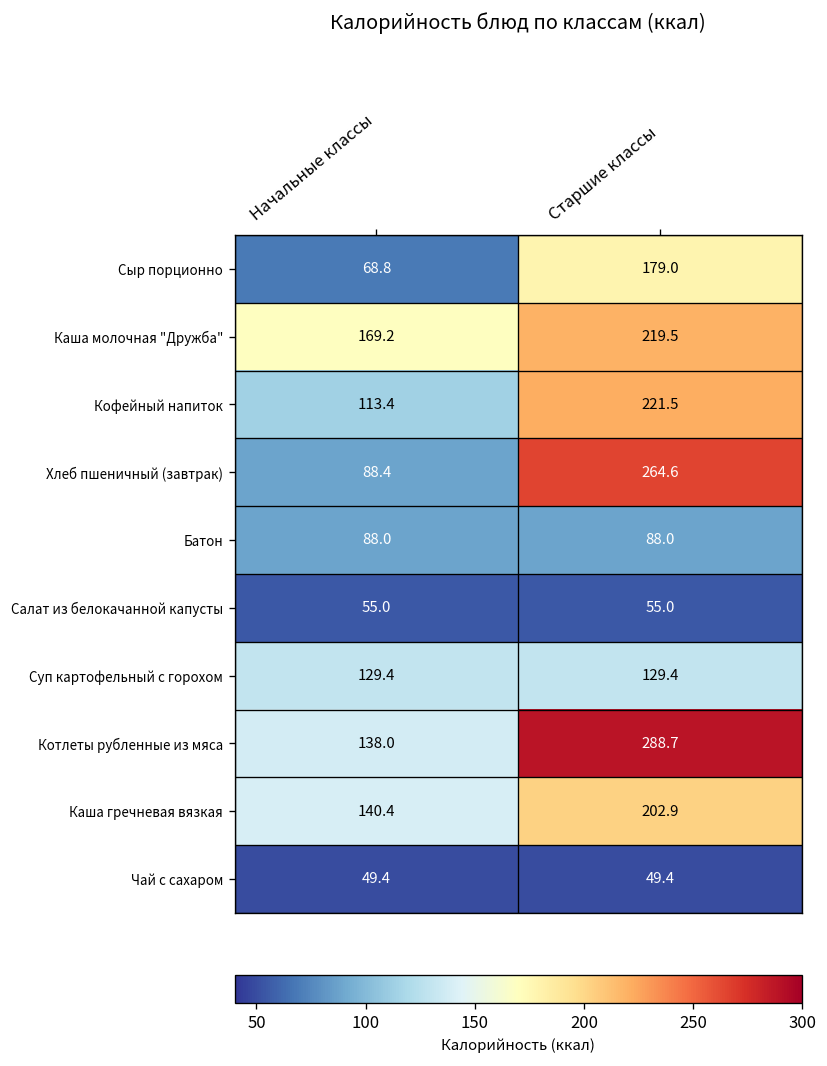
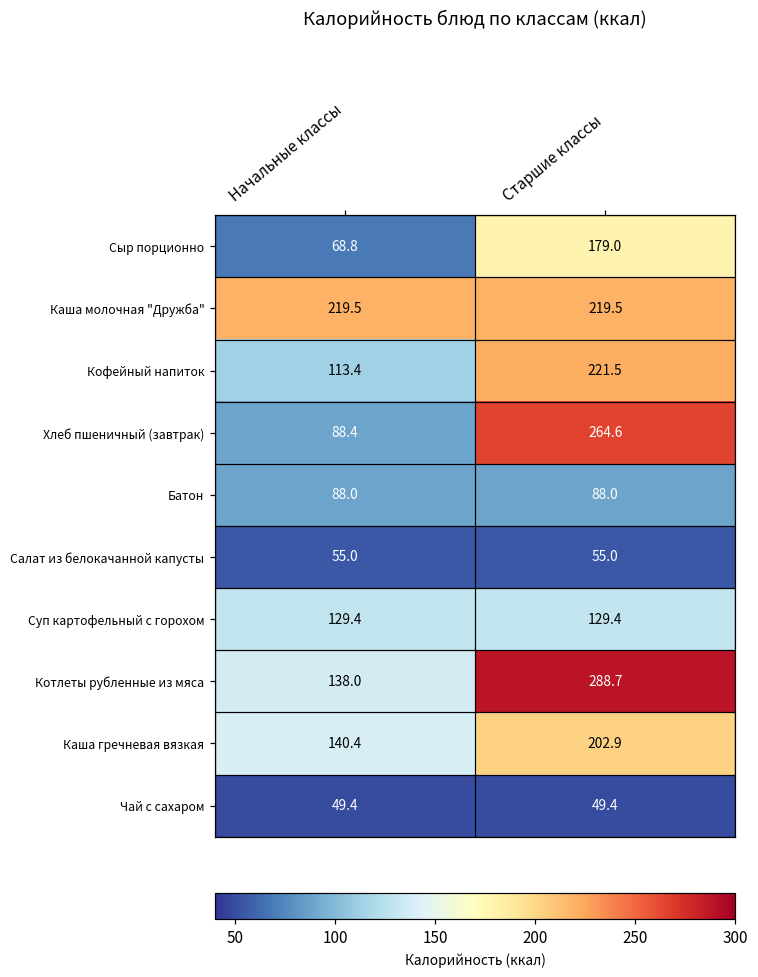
  {
    "Сыр порционно": {
      "Начальные классы": 68.8,
      "Старшие классы": 179.0
    },
    "Каша молочная \"Дружба\"": {
-     "Начальные классы": 169.2,
+     "Начальные классы": 219.5,
      "Старшие классы": 219.5
    },
    "Кофейный напиток": {
      "Начальные классы": 113.4,
      "Старшие классы": 221.5
    },
    "Хлеб пшеничный (завтрак)": {
      "Начальные классы": 88.4,
      "Старшие классы": 264.6
    },
    "Батон": {
      "Начальные классы": 88.0,
      "Старшие классы": 88.0
    },
    "Салат из белокачанной капусты": {
      "Начальные классы": 55.0,
      "Старшие классы": 55.0
    },
    "Суп картофельный с горохом": {
      "Начальные классы": 129.4,
      "Старшие классы": 129.4
    },
    "Котлеты рубленные из мяса": {
      "Начальные классы": 138.0,
      "Старшие классы": 288.7
    },
    "Каша гречневая вязкая": {
      "Начальные классы": 140.4,
      "Старшие классы": 202.9
    },
    "Чай с сахаром": {
      "Начальные классы": 49.4,
      "Старшие классы": 49.4
    }
  }
